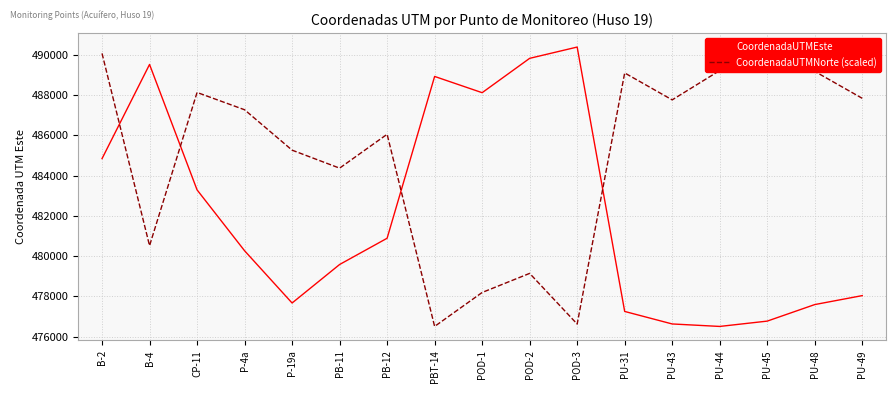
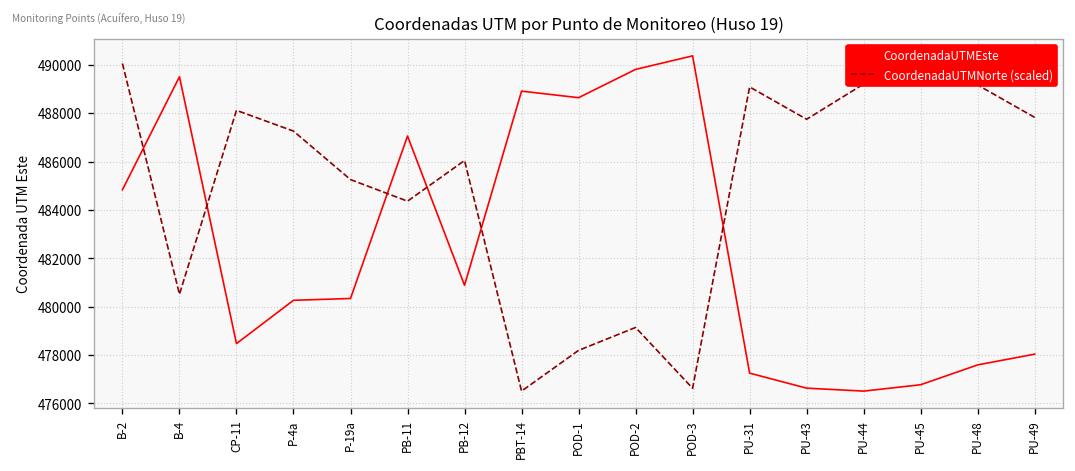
  {
    "CoordenadaUTMEste": {
      "B-2": 484800,
      "B-4": 489500,
-     "CP-11": 483300,
+     "CP-11": 478500,
      "P-4a": 480300,
-     "P-19a": 477700,
-     "PB-11": 479600,
+     "P-19a": 480300,
+     "PB-11": 487100,
      "PB-12": 480900,
      "PBT-14": 488900,
-     "POD-1": 488100,
+     "POD-1": 488600,
      "POD-2": 489800,
      "POD-3": 490400,
      "PU-31": 477300,
      "PU-43": 476600,
      "PU-44": 476500,
      "PU-45": 476800,
      "PU-48": 477600,
      "PU-49": 478000
    },
    "CoordenadaUTMNorte (scaled)": {
      "B-2": 490100,
      "B-4": 480500,
      "CP-11": 488100,
      "P-4a": 487300,
      "P-19a": 485300,
      "PB-11": 484400,
      "PB-12": 486100,
      "PBT-14": 476500,
      "POD-1": 478200,
      "POD-2": 479100,
      "POD-3": 476600,
      "PU-31": 489100,
      "PU-43": 487800,
      "PU-49": 487800
    }
  }
